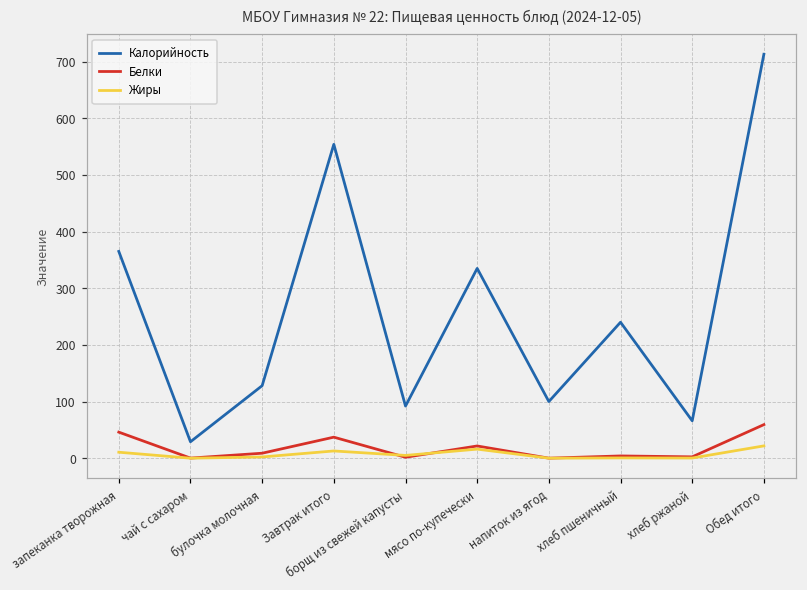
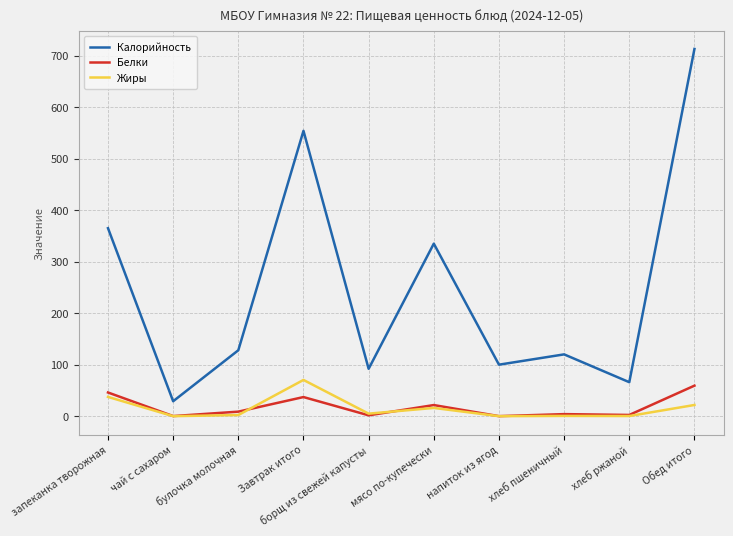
  {
    "Калорийность": {
      "запеканка творожная": 370,
      "чай с сахаром": 30,
      "булочка молочная": 130,
      "Завтрак итого": 550,
      "борщ из свежей капусты": 90,
      "мясо по-купечески": 340,
      "напиток из ягод": 100,
-     "хлеб пшеничный": 240,
+     "хлеб пшеничный": 120,
      "хлеб ржаной": 70,
      "Обед итого": 710
    },
    "Белки": {
      "запеканка творожная": 50,
      "булочка молочная": 10,
      "Завтрак итого": 40,
      "мясо по-купечески": 20,
      "Обед итого": 60
    },
    "Жиры": {
-     "запеканка творожная": 10,
+     "запеканка творожная": 40,
      "булочка молочная": 0,
-     "Завтрак итого": 10,
+     "Завтрак итого": 70,
      "мясо по-купечески": 20,
      "Обед итого": 20
    }
  }
